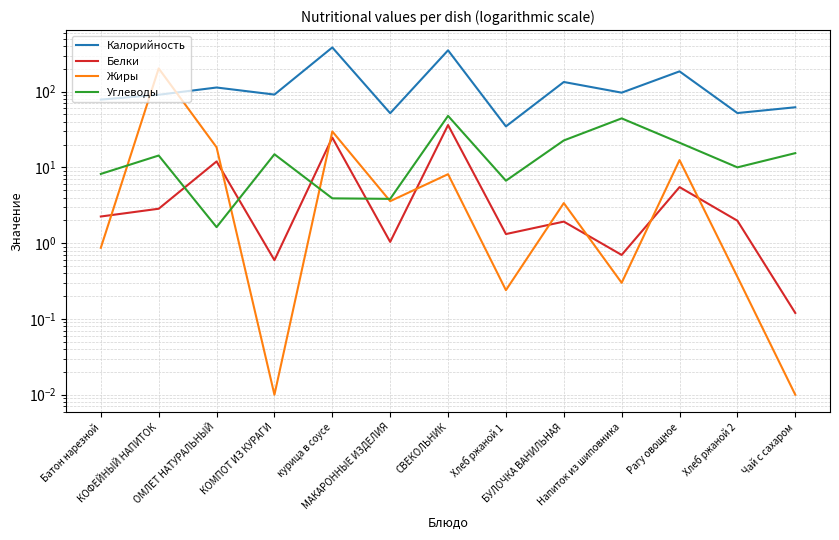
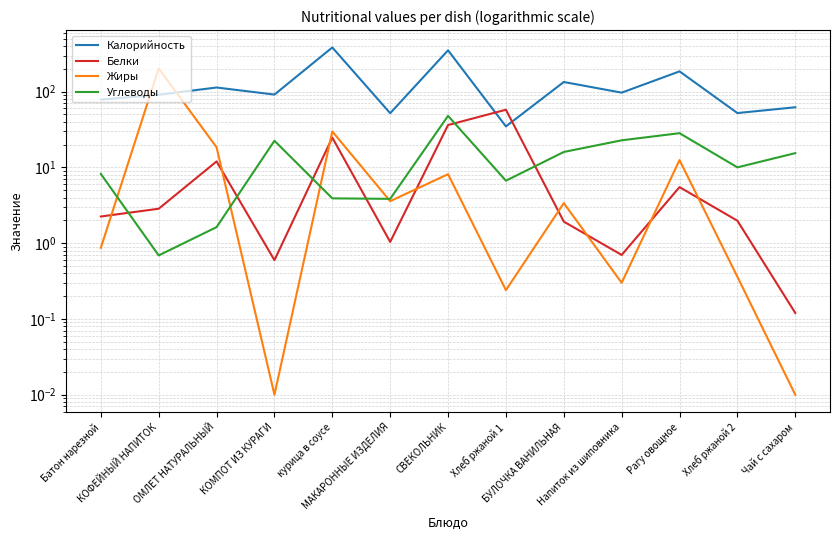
  {
    "Калорийность": {
      "ОМЛЕТ НАТУРАЛЬНЫЙ": 110,
      "КОМПОТ ИЗ КУРАГИ": 90,
      "курица в соусе": 400,
      "МАКАРОННЫЕ ИЗДЕЛИЯ": 50,
      "СВЕКОЛЬНИК": 400,
      "Хлеб ржаной 1": 30,
      "БУЛОЧКА ВАНИЛЬНАЯ": 130,
      "Напиток из шиповника": 100,
      "Рагу овощное": 190,
      "Хлеб ржаной 2": 50,
      "Чай с сахаром": 60
    },
    "Белки": {
      "Батон нарезной": 2.3,
      "КОФЕЙНЫЙ НАПИТОК": 2.9,
      "ОМЛЕТ НАТУРАЛЬНЫЙ": 12,
      "КОМПОТ ИЗ КУРАГИ": 0.6,
      "курица в соусе": 25,
      "МАКАРОННЫЕ ИЗДЕЛИЯ": 1.0,
      "СВЕКОЛЬНИК": 40,
-     "Хлеб ржаной 1": 1.3,
+     "Хлеб ржаной 1": 60,
      "БУЛОЧКА ВАНИЛЬНАЯ": 1.9,
      "Напиток из шиповника": 0.7,
      "Рагу овощное": 6,
      "Хлеб ржаной 2": 2.0,
      "Чай с сахаром": 0.12
    },
    "Жиры": {
      "Батон нарезной": 0.9,
      "ОМЛЕТ НАТУРАЛЬНЫЙ": 18,
      "КОМПОТ ИЗ КУРАГИ": 0.010,
      "курица в соусе": 30,
      "СВЕКОЛЬНИК": 8,
      "Хлеб ржаной 1": 0.24,
      "БУЛОЧКА ВАНИЛЬНАЯ": 3,
      "Напиток из шиповника": 0.3,
      "Рагу овощное": 12,
      "Хлеб ржаной 2": 0.4,
      "Чай с сахаром": 0.010
    },
    "Углеводы": {
      "Батон нарезной": 8,
-     "КОФЕЙНЫЙ НАПИТОК": 14,
+     "КОФЕЙНЫЙ НАПИТОК": 0.7,
      "ОМЛЕТ НАТУРАЛЬНЫЙ": 1.6,
-     "КОМПОТ ИЗ КУРАГИ": 15,
+     "КОМПОТ ИЗ КУРАГИ": 22,
      "курица в соусе": 4,
      "СВЕКОЛЬНИК": 50,
      "Хлеб ржаной 1": 7,
-     "БУЛОЧКА ВАНИЛЬНАЯ": 23,
-     "Напиток из шиповника": 40,
-     "Рагу овощное": 21,
+     "БУЛОЧКА ВАНИЛЬНАЯ": 16,
+     "Напиток из шиповника": 23,
+     "Рагу овощное": 28,
      "Хлеб ржаной 2": 10,
      "Чай с сахаром": 15
    }
  }
